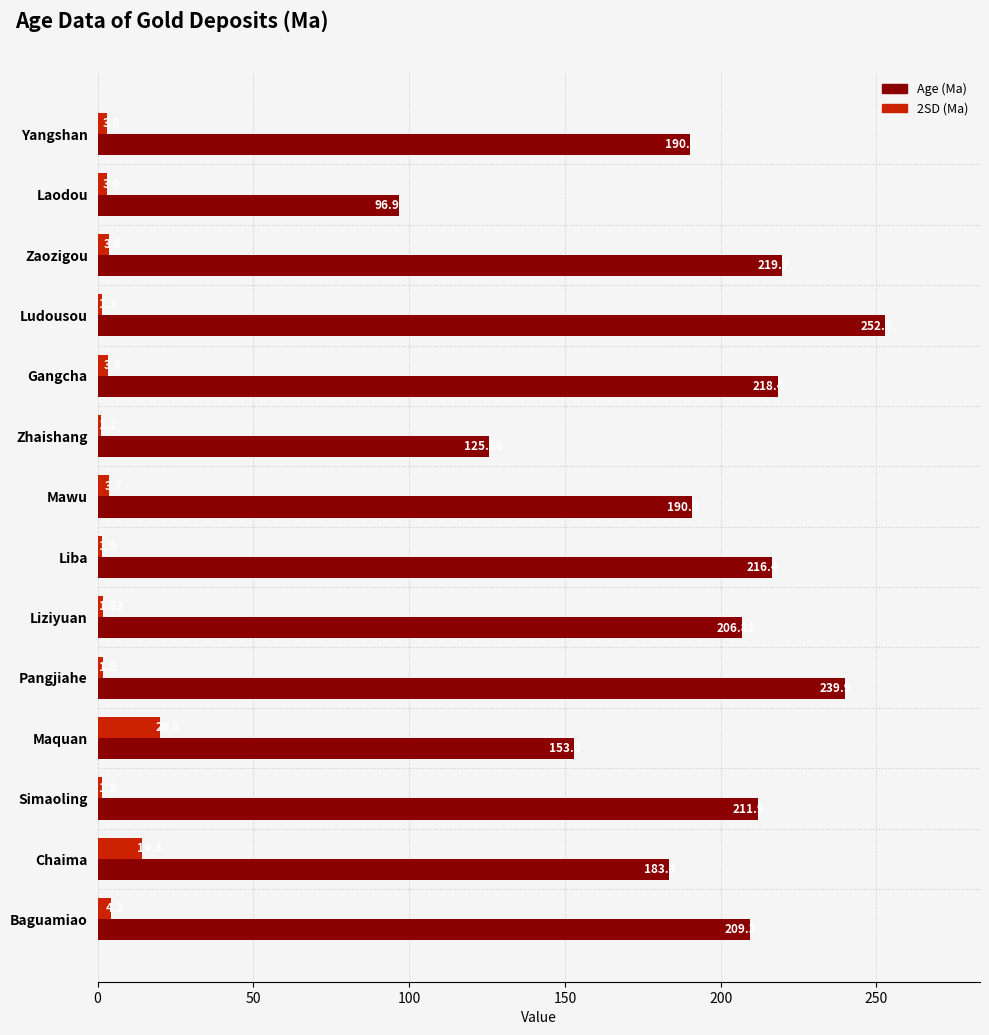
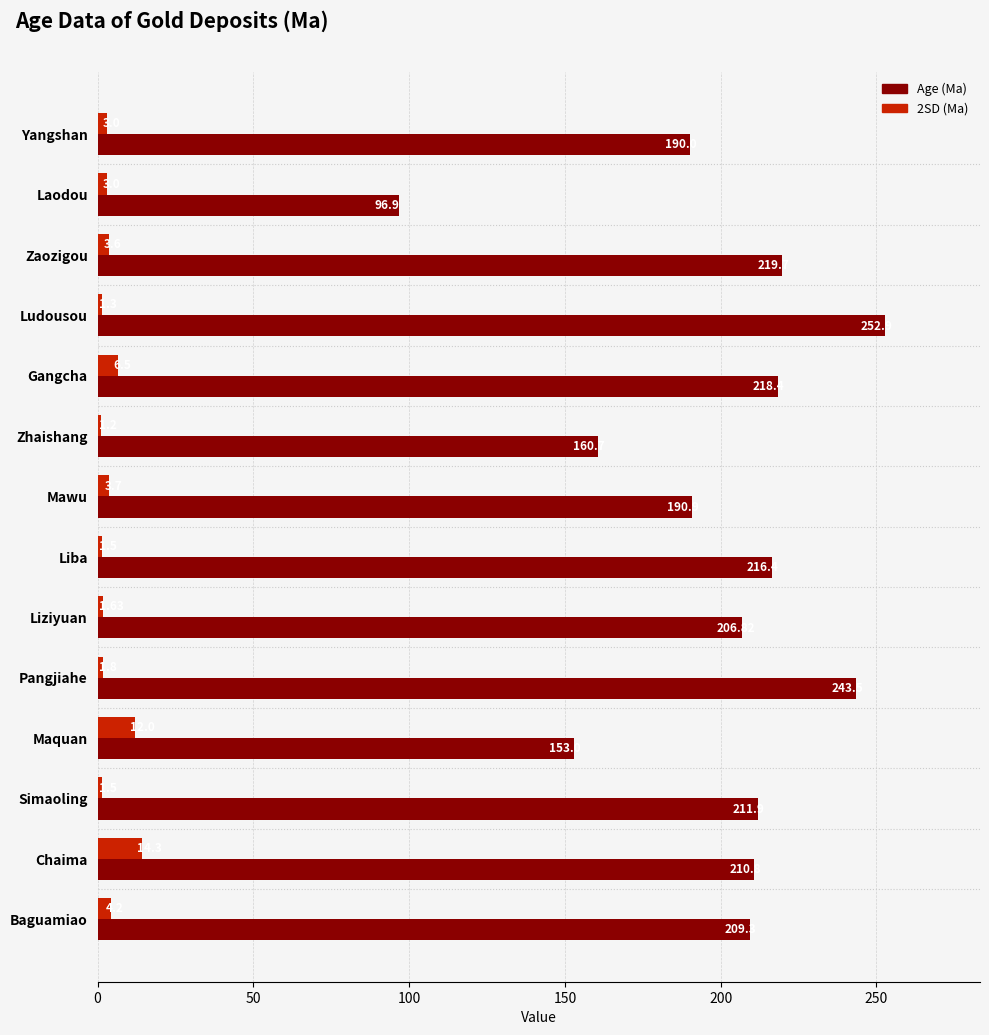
  {
    "Age (Ma)": {
      "Yangshan": 190.0,
      "Laodou": 96.9,
      "Zaozigou": 219.7,
      "Ludousou": 252.9,
      "Gangcha": 218.4,
-     "Zhaishang": 125.56,
+     "Zhaishang": 160.7,
      "Mawu": 190.9,
      "Liba": 216.4,
      "Liziyuan": 206.82,
-     "Pangjiahe": 239.9,
+     "Pangjiahe": 243.5,
      "Maquan": 153.0,
      "Simaoling": 211.9,
-     "Chaima": 183.4,
+     "Chaima": 210.8,
      "Baguamiao": 209.3
    },
    "2SD (Ma)": {
      "Yangshan": 3,
      "Laodou": 3,
      "Zaozigou": 4,
      "Ludousou": 1,
-     "Gangcha": 3,
+     "Gangcha": 7,
      "Zhaishang": 1,
      "Mawu": 4,
      "Liba": 2,
      "Liziyuan": 2,
      "Pangjiahe": 2,
-     "Maquan": 20,
+     "Maquan": 12,
      "Simaoling": 2,
      "Chaima": 14,
      "Baguamiao": 4
    }
  }
